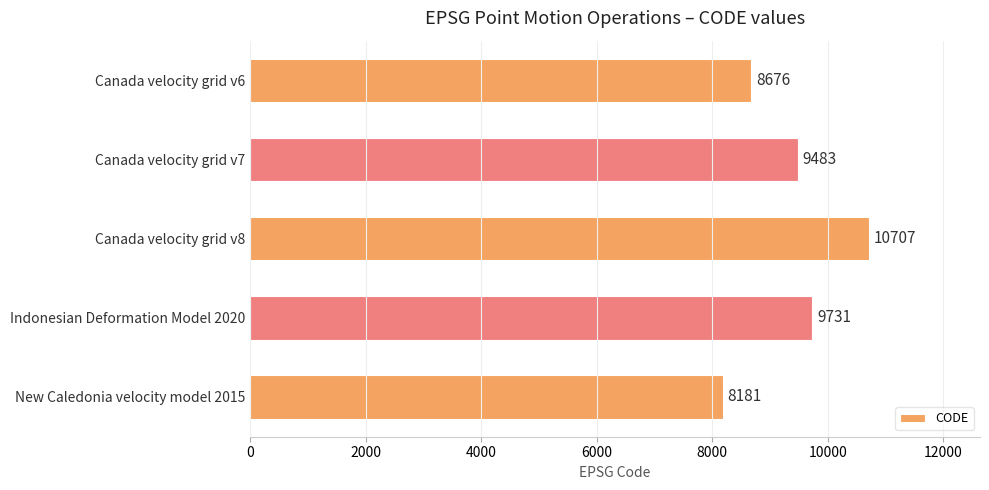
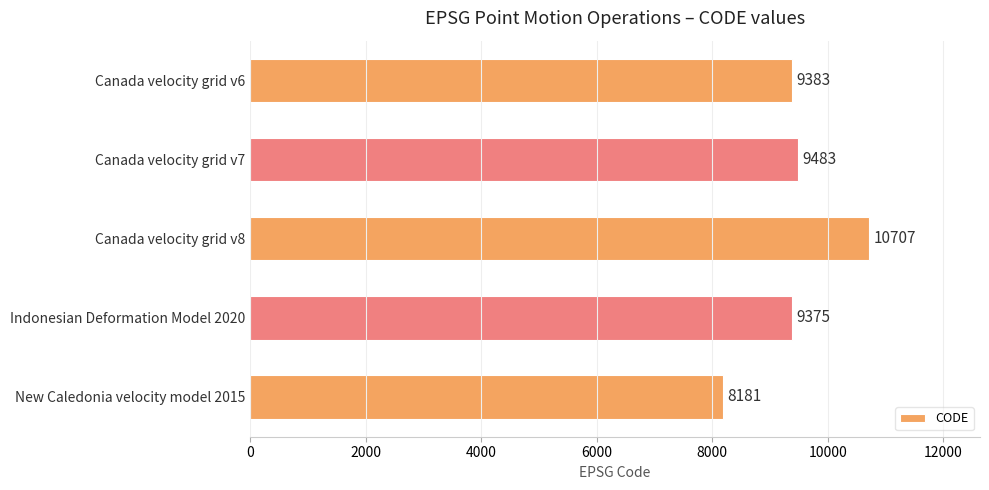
  {
-   "Canada velocity grid v6": 8676,
+   "Canada velocity grid v6": 9383,
    "Canada velocity grid v7": 9483,
    "Canada velocity grid v8": 10707,
-   "Indonesian Deformation Model 2020": 9731,
+   "Indonesian Deformation Model 2020": 9375,
    "New Caledonia velocity model 2015": 8181
  }
